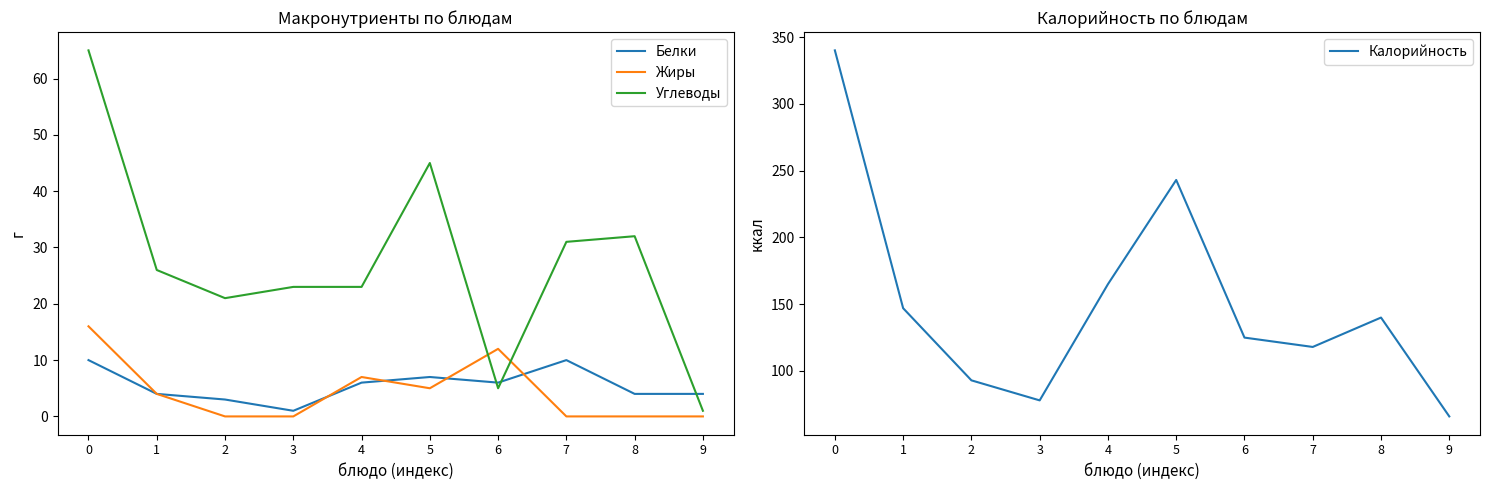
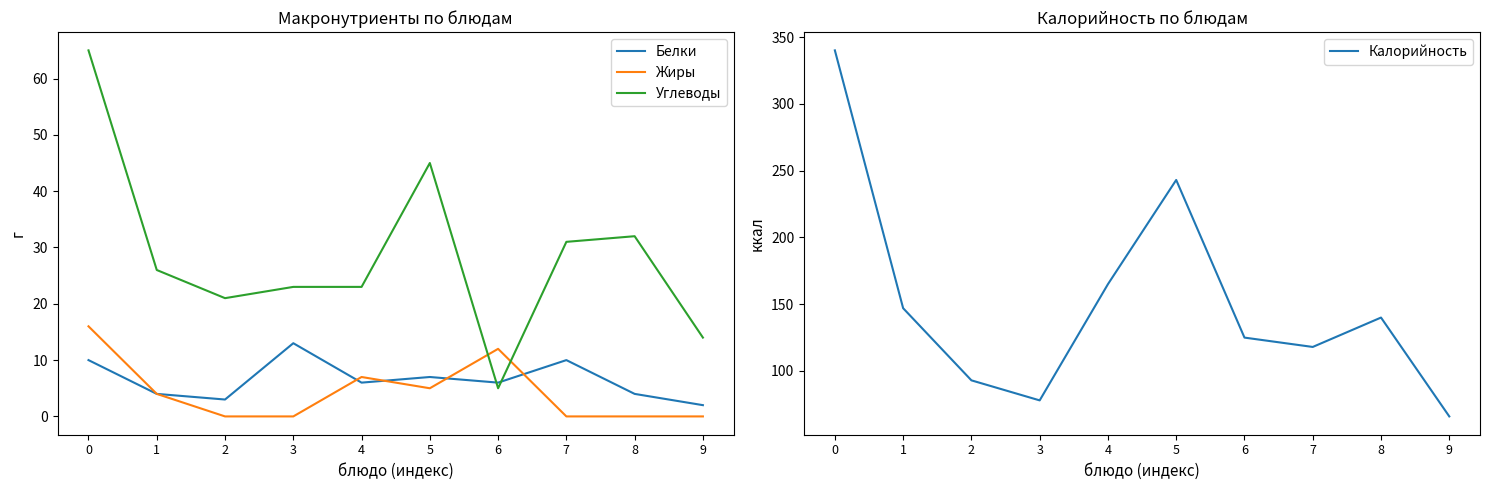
  {
    "Макронутриенты по блюдам": {
      "Белки": {
        "0": 10,
        "2": 3,
-       "3": 1,
+       "3": 13,
        "4": 6,
        "5": 7,
        "6": 6,
        "7": 10,
        "8": 4,
-       "9": 4
+       "9": 2
      },
      "Жиры": {
        "0": 16,
        "2": 0,
        "3": 0,
        "4": 7,
        "5": 5,
        "6": 12,
        "7": 0,
        "8": 0,
        "9": 0
      },
      "Углеводы": {
        "0": 65,
        "1": 26,
        "2": 21,
        "3": 23,
        "4": 23,
        "5": 45,
        "6": 5,
        "7": 31,
        "8": 32,
-       "9": 1
+       "9": 14
      }
    },
    "Калорийность по блюдам": {
      "0": 340,
      "1": 147,
      "2": 93,
      "3": 78,
      "4": 165,
      "5": 243,
      "6": 125,
      "7": 118,
      "8": 140,
      "9": 66
    }
  }
